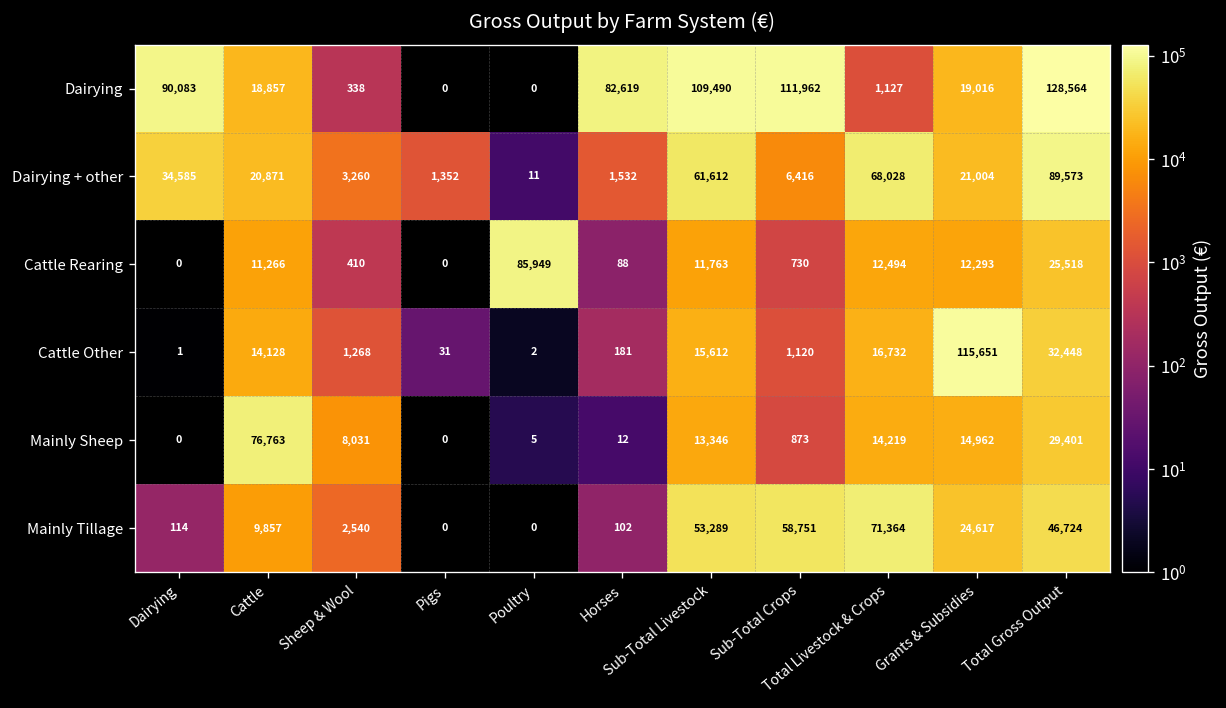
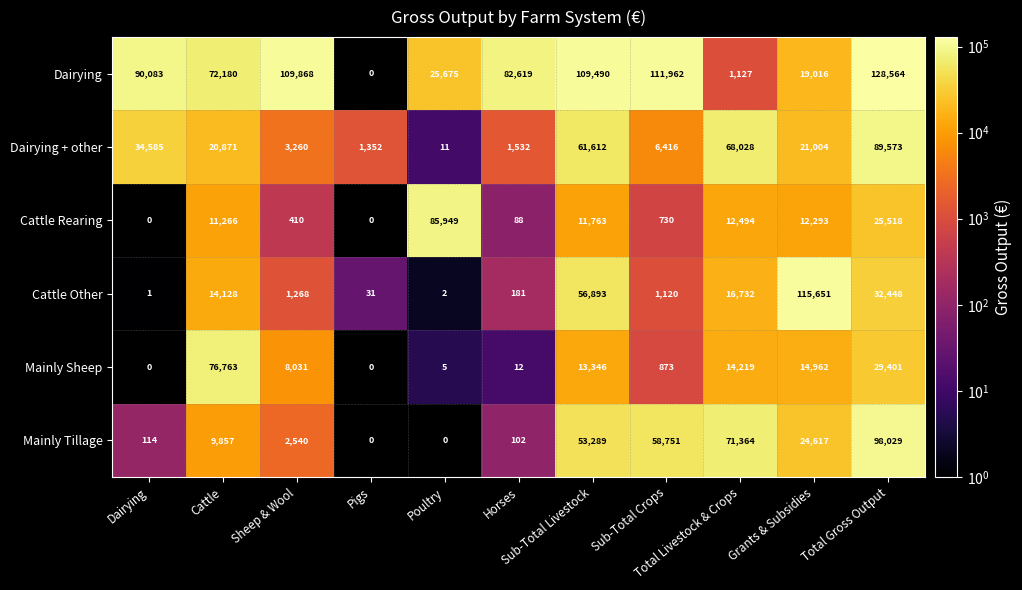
  {
    "Dairying": {
      "Dairying": "90,083",
-     "Cattle": "18,857",
-     "Sheep & Wool": "338",
+     "Cattle": "72,180",
+     "Sheep & Wool": "109,868",
      "Pigs": "0",
-     "Poultry": "0",
+     "Poultry": "25,675",
      "Horses": "82,619",
      "Sub-Total Livestock": "109,490",
      "Sub-Total Crops": "111,962",
      "Total Livestock & Crops": "1,127",
      "Grants & Subsidies": "19,016",
      "Total Gross Output": "128,564"
    },
    "Dairying + other": {
      "Dairying": "34,585",
      "Cattle": "20,871",
      "Sheep & Wool": "3,260",
      "Pigs": "1,352",
      "Poultry": "11",
      "Horses": "1,532",
      "Sub-Total Livestock": "61,612",
      "Sub-Total Crops": "6,416",
      "Total Livestock & Crops": "68,028",
      "Grants & Subsidies": "21,004",
      "Total Gross Output": "89,573"
    },
    "Cattle Rearing": {
      "Dairying": "0",
      "Cattle": "11,266",
      "Sheep & Wool": "410",
      "Pigs": "0",
      "Poultry": "85,949",
      "Horses": "88",
      "Sub-Total Livestock": "11,763",
      "Sub-Total Crops": "730",
      "Total Livestock & Crops": "12,494",
      "Grants & Subsidies": "12,293",
      "Total Gross Output": "25,518"
    },
    "Cattle Other": {
      "Dairying": "1",
      "Cattle": "14,128",
      "Sheep & Wool": "1,268",
      "Pigs": "31",
      "Poultry": "2",
      "Horses": "181",
-     "Sub-Total Livestock": "15,612",
+     "Sub-Total Livestock": "56,893",
      "Sub-Total Crops": "1,120",
      "Total Livestock & Crops": "16,732",
      "Grants & Subsidies": "115,651",
      "Total Gross Output": "32,448"
    },
    "Mainly Sheep": {
      "Dairying": "0",
      "Cattle": "76,763",
      "Sheep & Wool": "8,031",
      "Pigs": "0",
      "Poultry": "5",
      "Horses": "12",
      "Sub-Total Livestock": "13,346",
      "Sub-Total Crops": "873",
      "Total Livestock & Crops": "14,219",
      "Grants & Subsidies": "14,962",
      "Total Gross Output": "29,401"
    },
    "Mainly Tillage": {
      "Dairying": "114",
      "Cattle": "9,857",
      "Sheep & Wool": "2,540",
      "Pigs": "0",
      "Poultry": "0",
      "Horses": "102",
      "Sub-Total Livestock": "53,289",
      "Sub-Total Crops": "58,751",
      "Total Livestock & Crops": "71,364",
      "Grants & Subsidies": "24,617",
-     "Total Gross Output": "46,724"
+     "Total Gross Output": "98,029"
    }
  }
